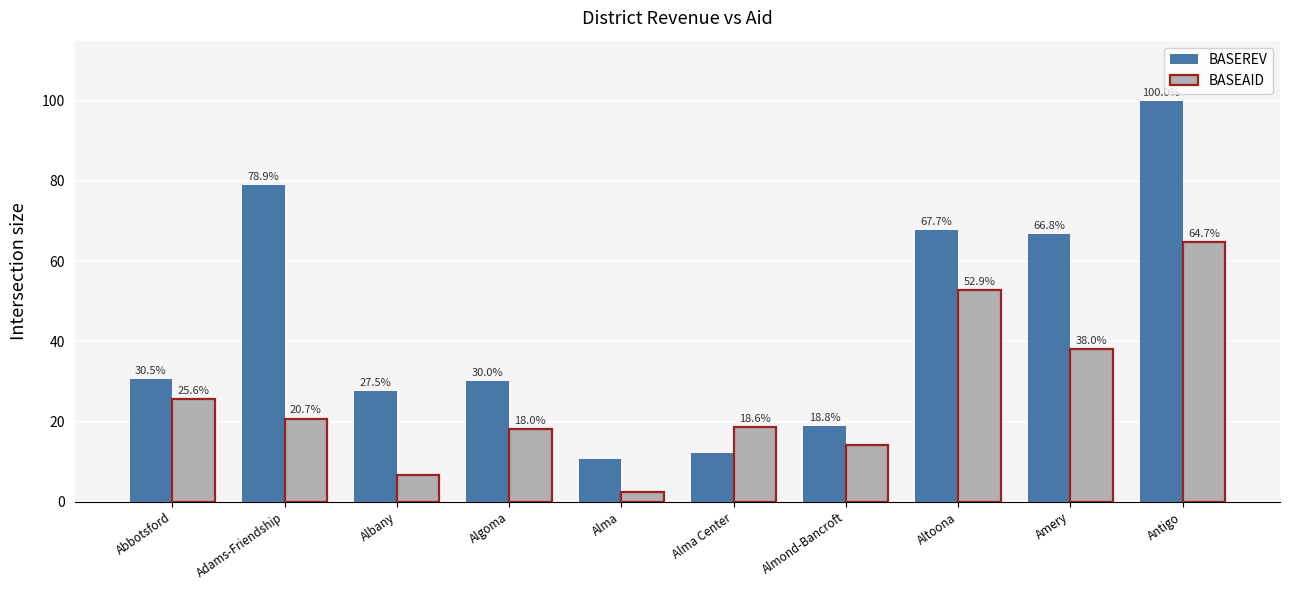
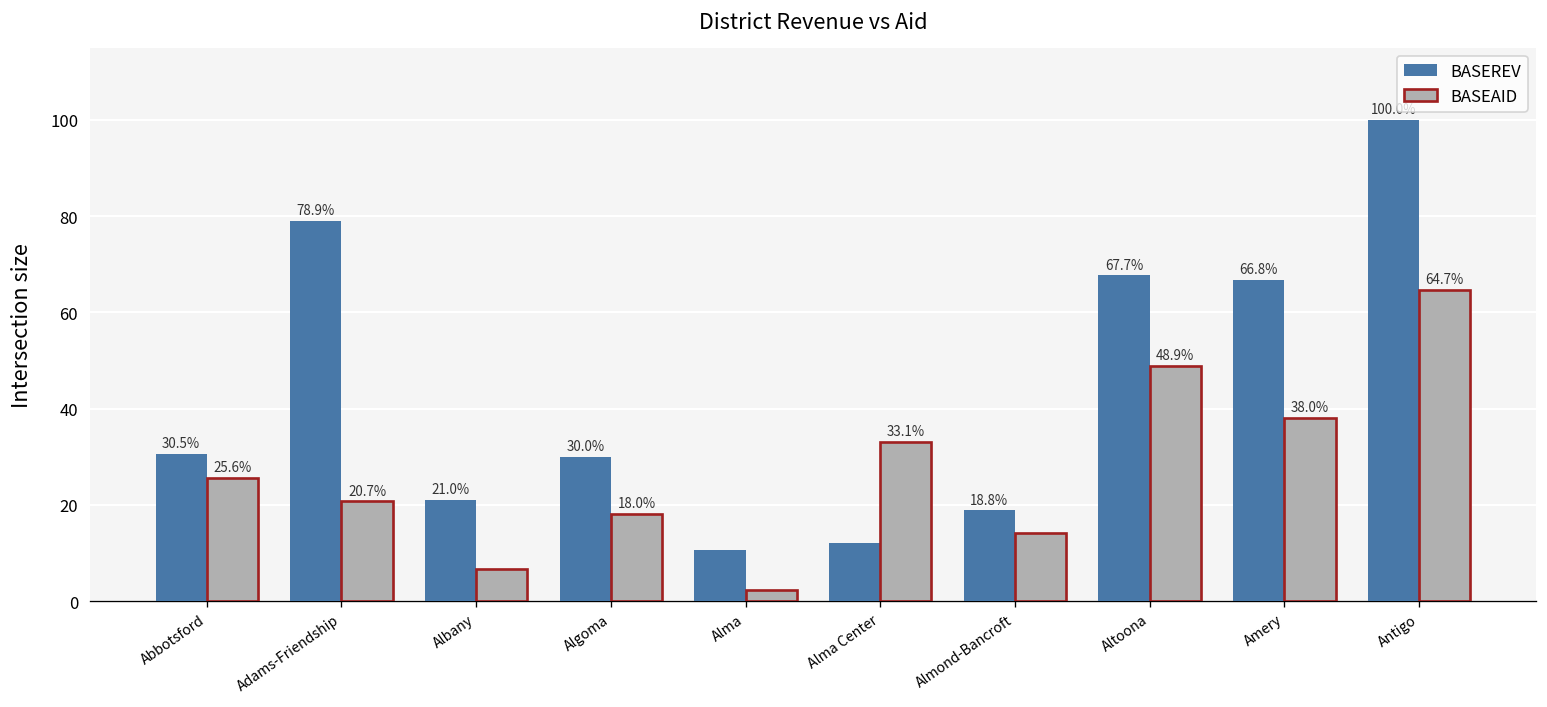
  {
    "BASEREV": {
      "Abbotsford": "30.5%",
      "Adams-Friendship": "78.9%",
-     "Albany": "27.5%",
+     "Albany": "21.0%",
      "Algoma": "30.0%",
      "Almond-Bancroft": "18.8%",
      "Altoona": "67.7%",
      "Amery": "66.8%"
    },
    "BASEAID": {
      "Abbotsford": "25.6%",
      "Adams-Friendship": "20.7%",
      "Algoma": "18.0%",
-     "Alma Center": "18.6%",
-     "Altoona": "52.9%",
+     "Alma Center": "33.1%",
+     "Altoona": "48.9%",
      "Amery": "38.0%",
      "Antigo": "64.7%"
    }
  }
